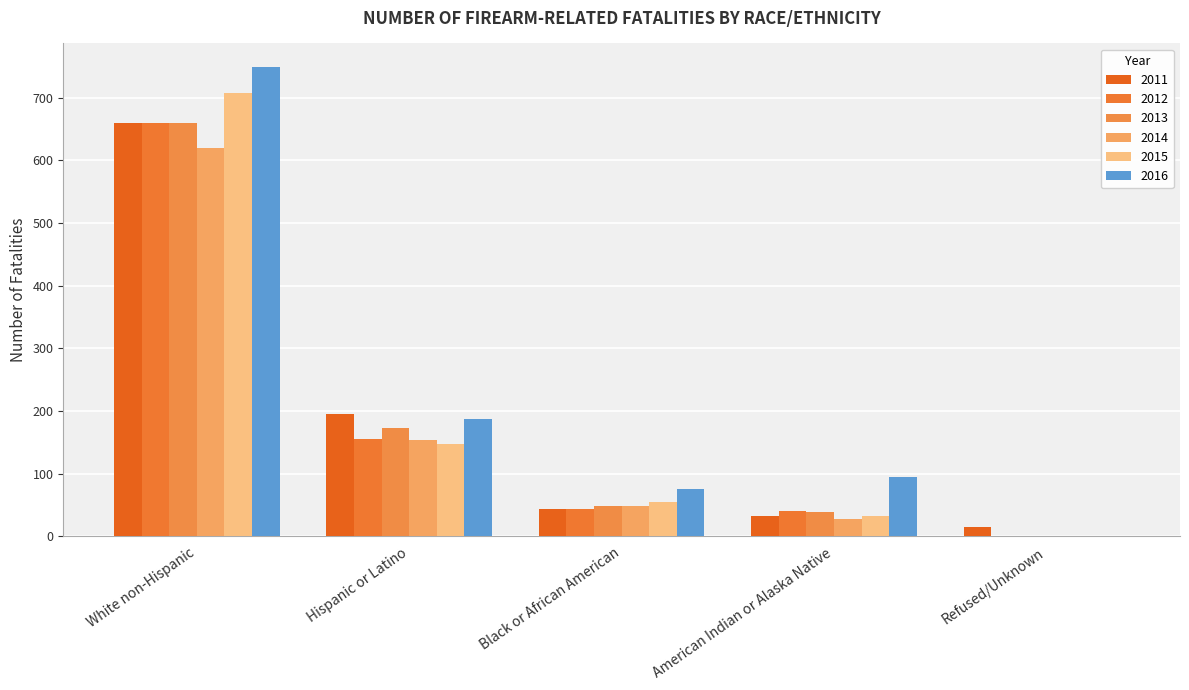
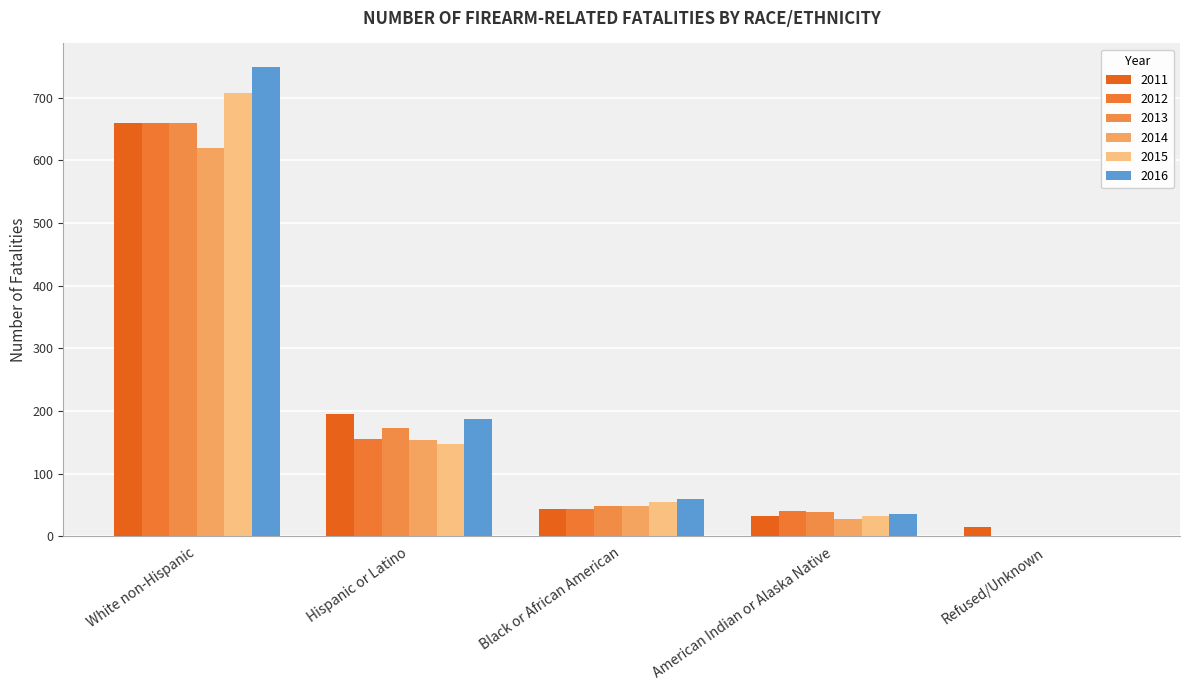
  {
    "2016": {
      "White non-Hispanic": 750,
      "Hispanic or Latino": 190,
-     "Black or African American": 80,
-     "American Indian or Alaska Native": 90,
+     "Black or African American": 60,
+     "American Indian or Alaska Native": 40,
      "Refused/Unknown": 0
    }
  }
